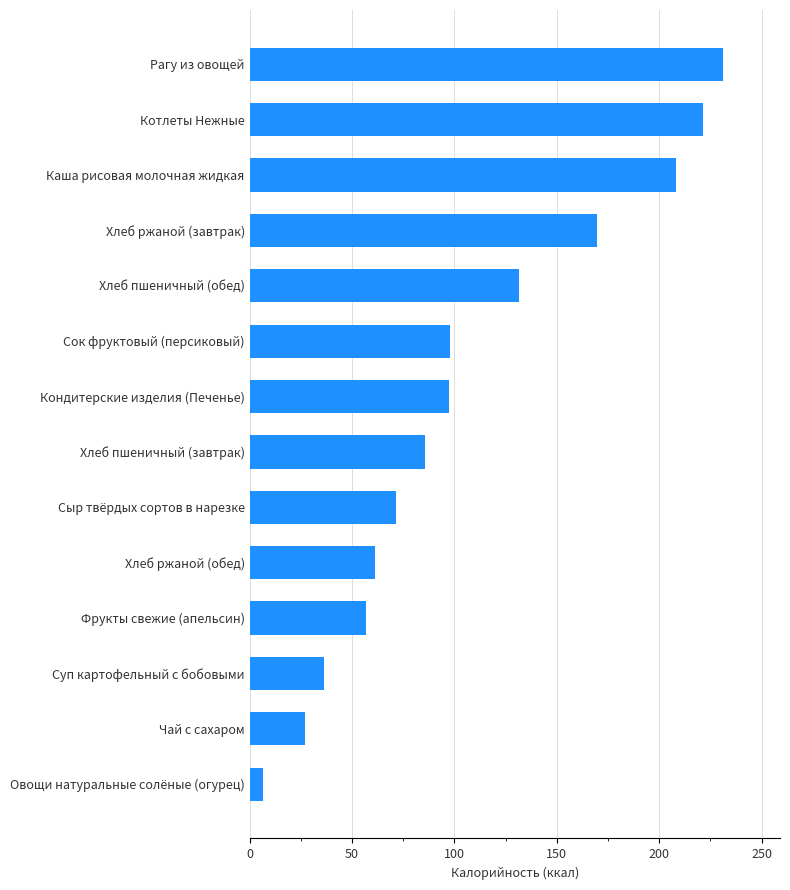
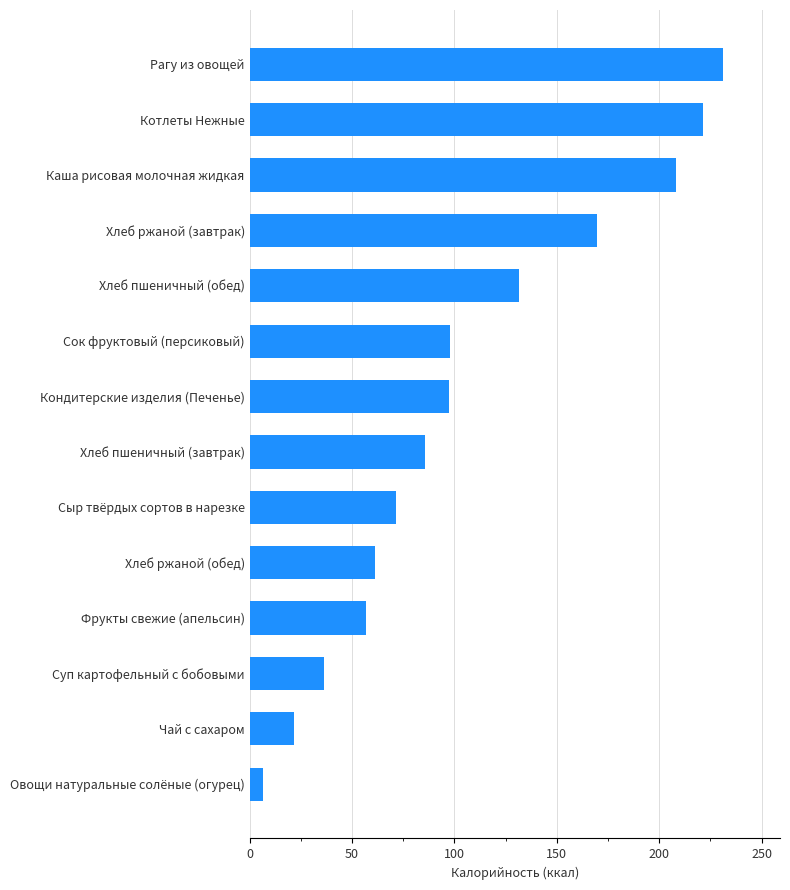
  {
    "Рагу из овощей": 231,
    "Котлеты Нежные": 221,
    "Каша рисовая молочная жидкая": 208,
    "Хлеб ржаной (завтрак)": 170,
    "Хлеб пшеничный (обед)": 131,
    "Сок фруктовый (персиковый)": 98,
    "Кондитерские изделия (Печенье)": 97,
    "Хлеб пшеничный (завтрак)": 86,
    "Сыр твёрдых сортов в нарезке": 72,
    "Хлеб ржаной (обед)": 61,
    "Фрукты свежие (апельсин)": 57,
    "Суп картофельный с бобовыми": 36,
-   "Чай с сахаром": 27,
+   "Чай с сахаром": 22,
    "Овощи натуральные солёные (огурец)": 7
  }
